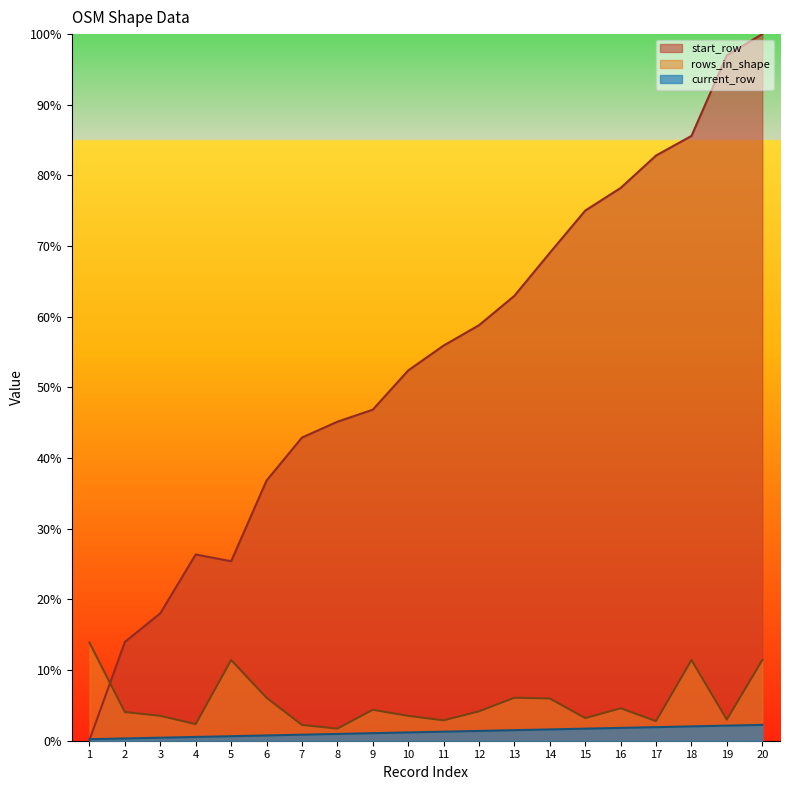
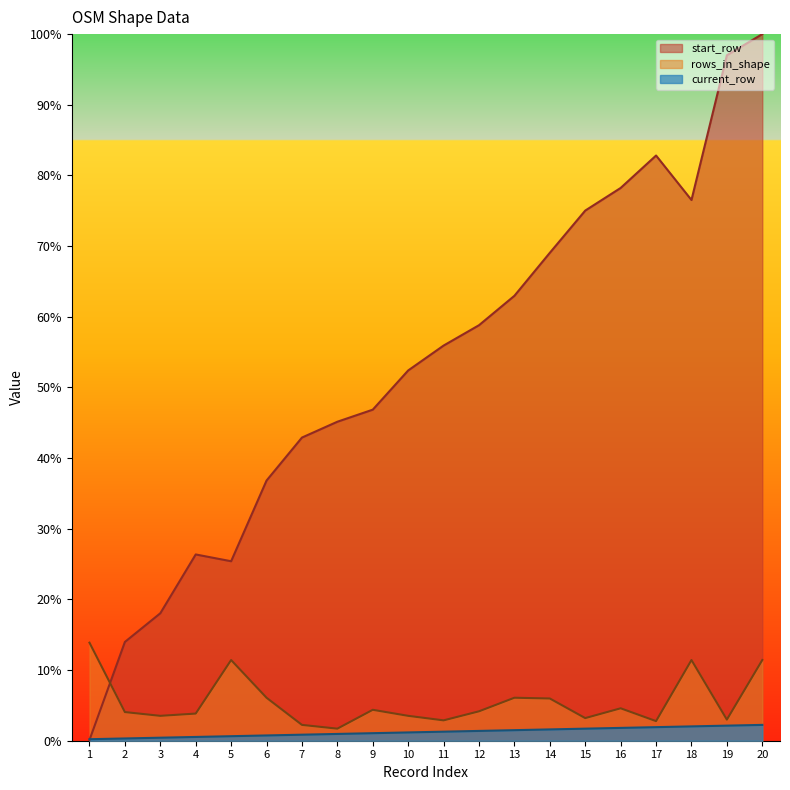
  {
    "start_row": {
      "2": "14%",
      "3": "18%",
      "4": "26%",
      "5": "25%",
      "6": "37%",
      "7": "43%",
      "8": "45%",
      "9": "47%",
      "10": "52%",
      "11": "56%",
      "12": "59%",
      "13": "63%",
      "14": "69%",
      "15": "75%",
      "16": "78%",
      "17": "83%",
-     "18": "86%",
+     "18": "77%",
      "20": "100%"
    },
    "rows_in_shape": {
      "1": "14%",
      "2": "4%",
      "3": "4%",
-     "4": "2%",
+     "4": "4%",
      "5": "11%",
      "6": "6%",
      "7": "2%",
      "8": "2%",
      "9": "4%",
      "10": "4%",
      "11": "3%",
      "12": "4%",
      "13": "6%",
      "14": "6%",
      "15": "3%",
      "16": "5%",
      "17": "3%",
      "18": "11%",
      "19": "3%",
      "20": "11%"
    },
    "current_row": {
      "2": "0%",
      "3": "0%",
      "4": "1%",
      "5": "1%",
      "6": "1%",
      "7": "1%",
      "8": "1%",
      "9": "1%",
      "10": "1%",
      "11": "1%",
      "12": "1%",
      "13": "1%",
      "14": "2%",
      "15": "2%",
      "16": "2%",
      "17": "2%",
      "18": "2%",
      "19": "2%",
      "20": "2%"
    }
  }
